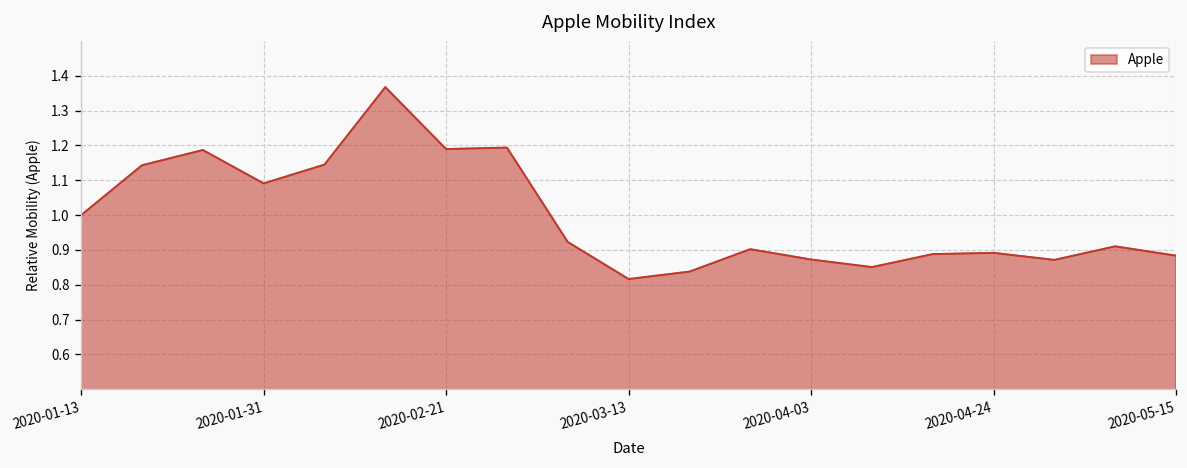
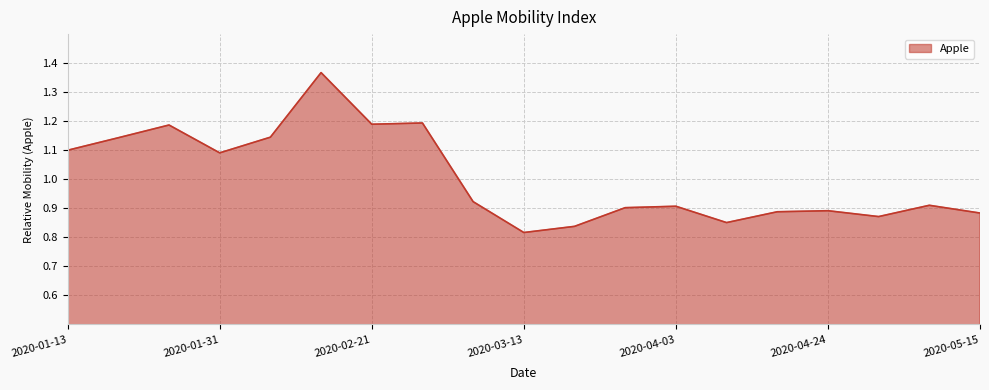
  {
-   "2020-01-13": 1.0,
+   "2020-01-13": 1.1,
    "2020-01-31": 1.09,
    "2020-02-21": 1.19,
    "2020-03-13": 0.82,
-   "2020-04-03": 0.87,
+   "2020-04-03": 0.91,
    "2020-04-24": 0.89,
    "2020-05-15": 0.88
  }
